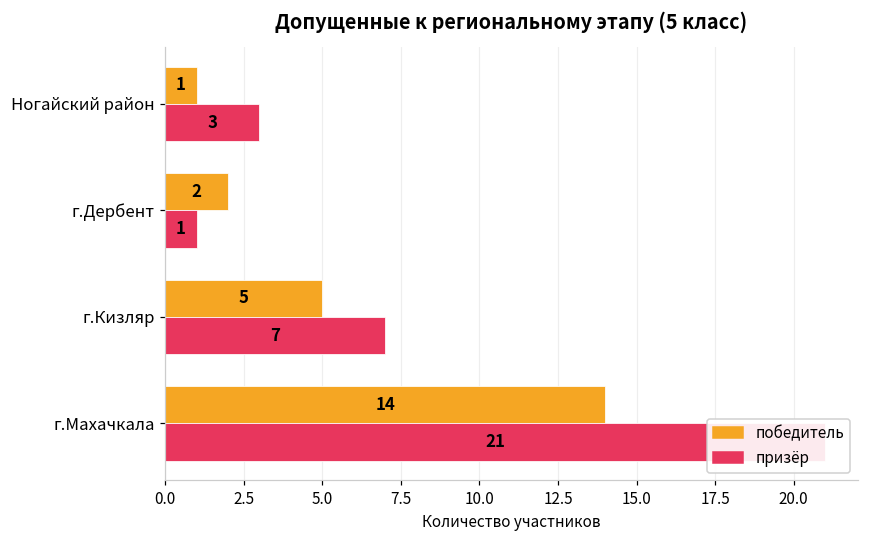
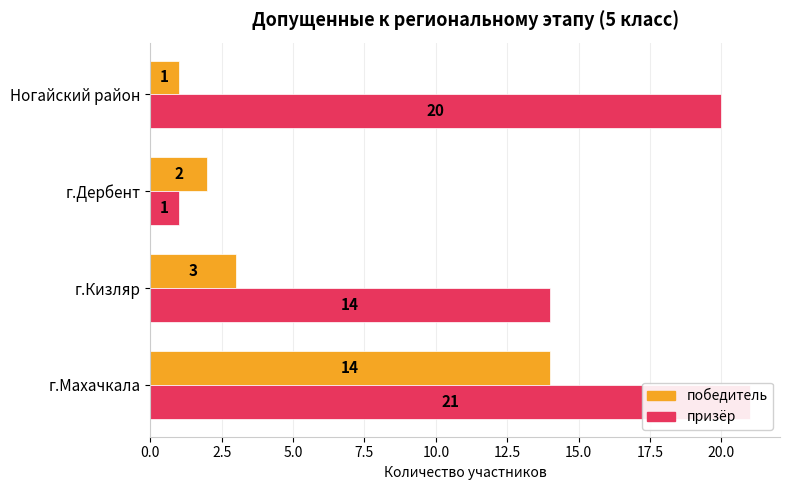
  {
    "победитель": {
      "Ногайский район": 1,
      "г.Дербент": 2,
-     "г.Кизляр": 5,
+     "г.Кизляр": 3,
      "г.Махачкала": 14
    },
    "призёр": {
-     "Ногайский район": 3,
+     "Ногайский район": 20,
      "г.Дербент": 1,
-     "г.Кизляр": 7
+     "г.Кизляр": 14
    }
  }
